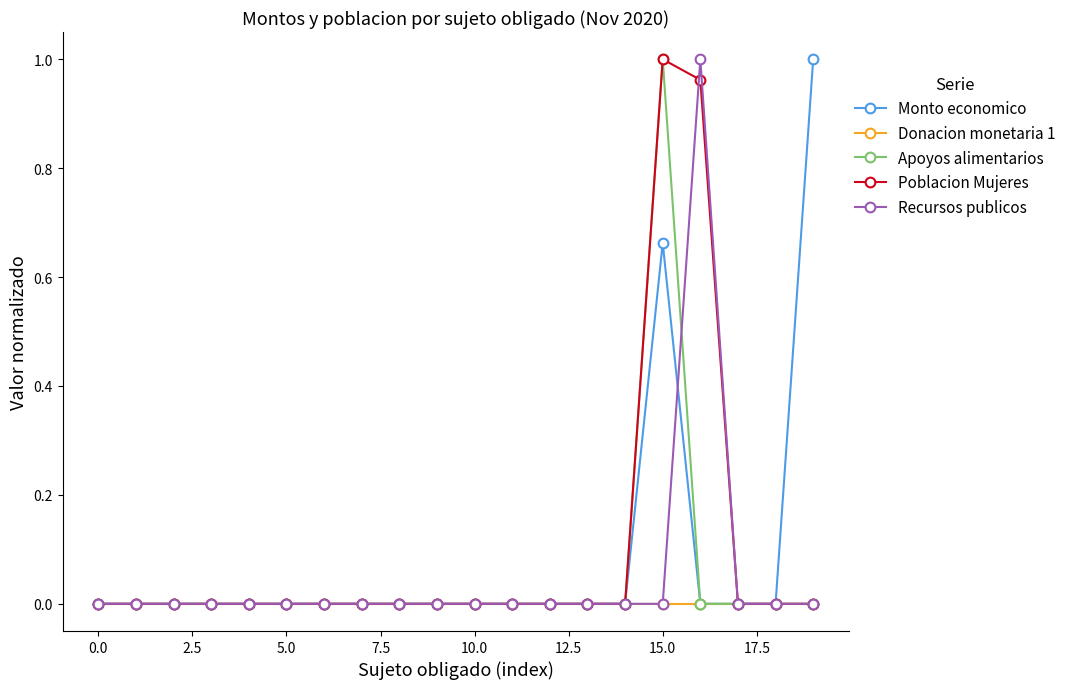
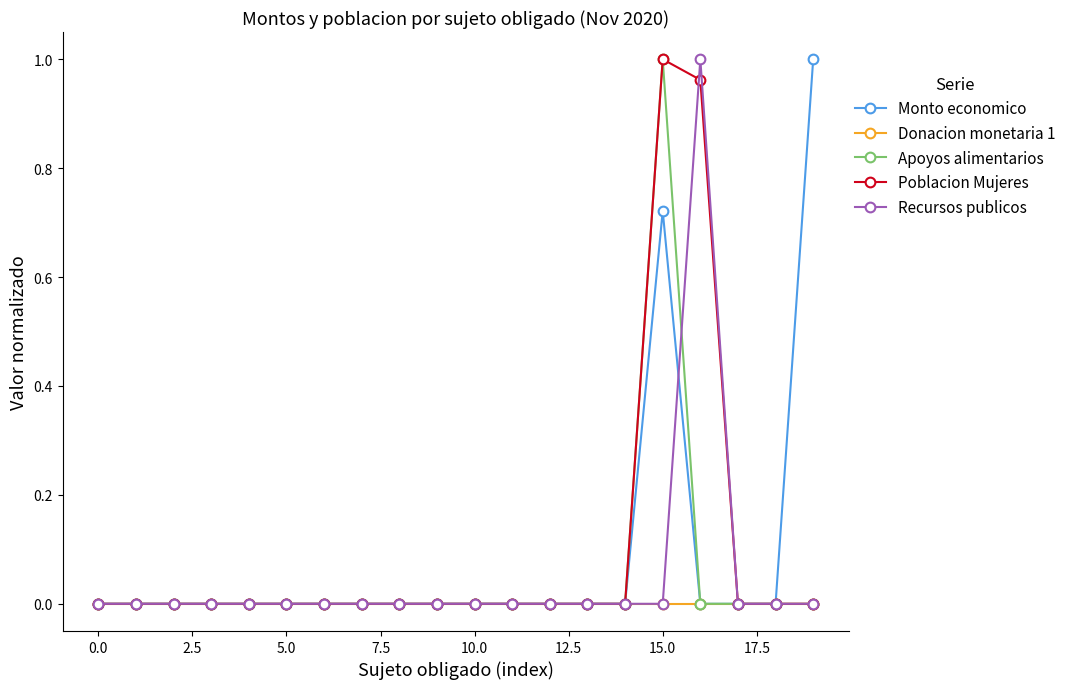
  {
    "Monto economico": {
-     "15.0": 0.66
+     "15.0": 0.72
    }
  }
